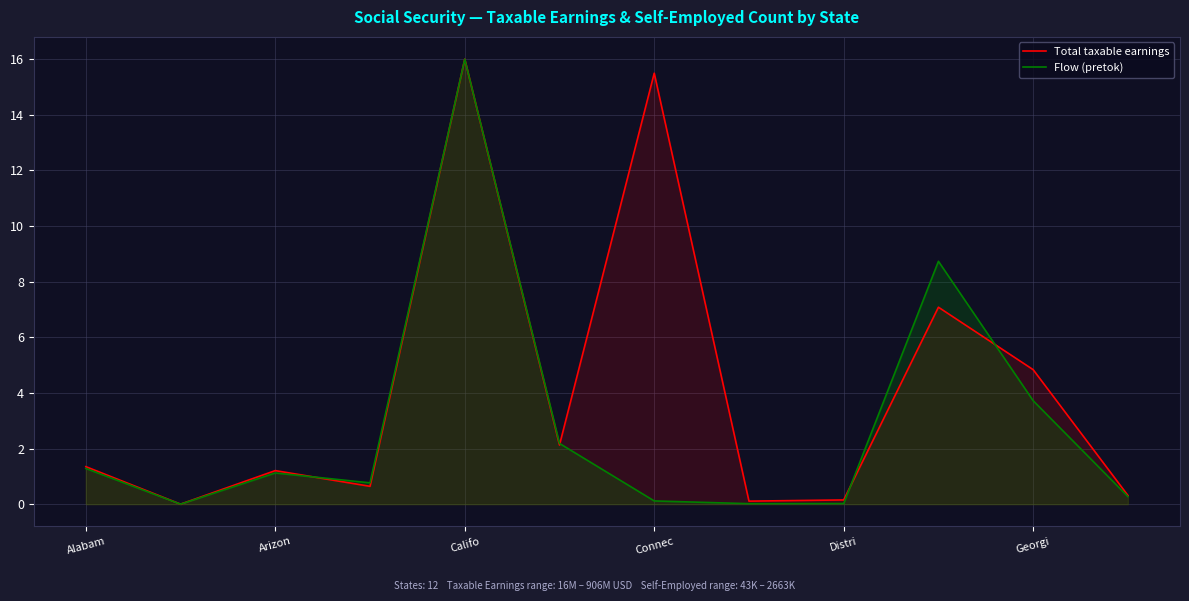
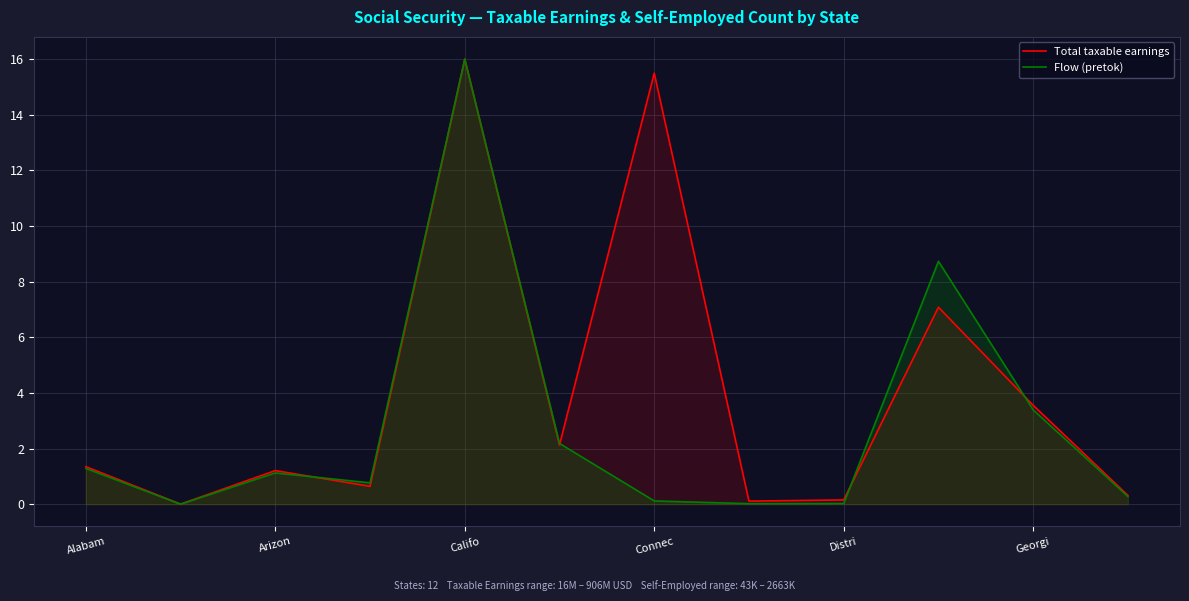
  {
    "Total taxable earnings": {
      "Connec": 15.5,
      "Distri": 0.2,
-     "Georgi": 4.8
+     "Georgi": 3.6
    },
    "Flow (pretok)": {
      "Connec": 0.1,
      "Distri": 0.0,
-     "Georgi": 3.7
+     "Georgi": 3.4
    }
  }
